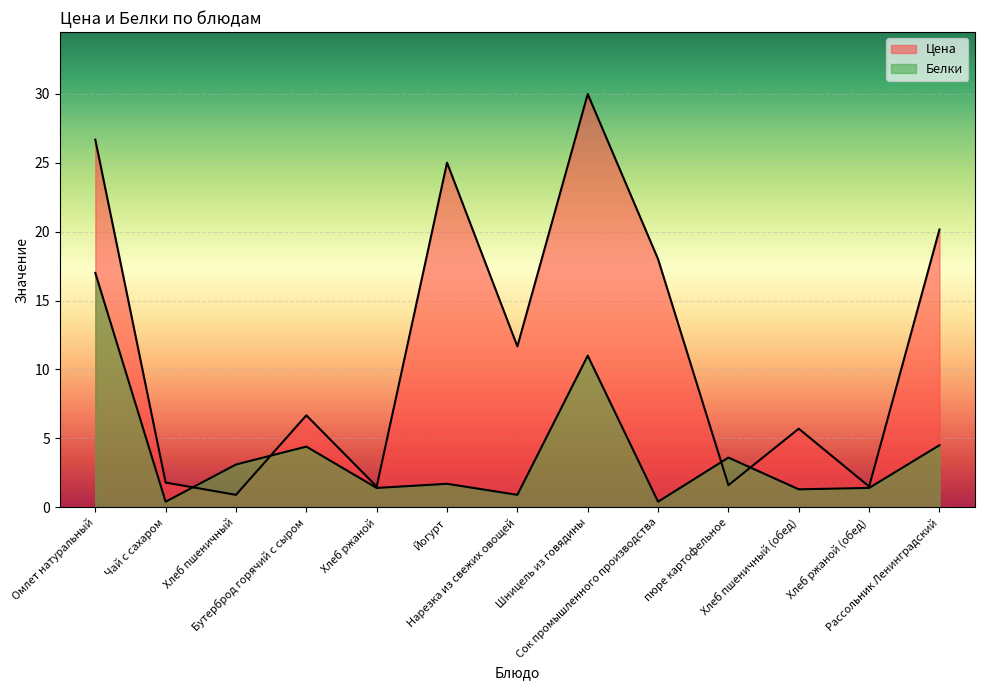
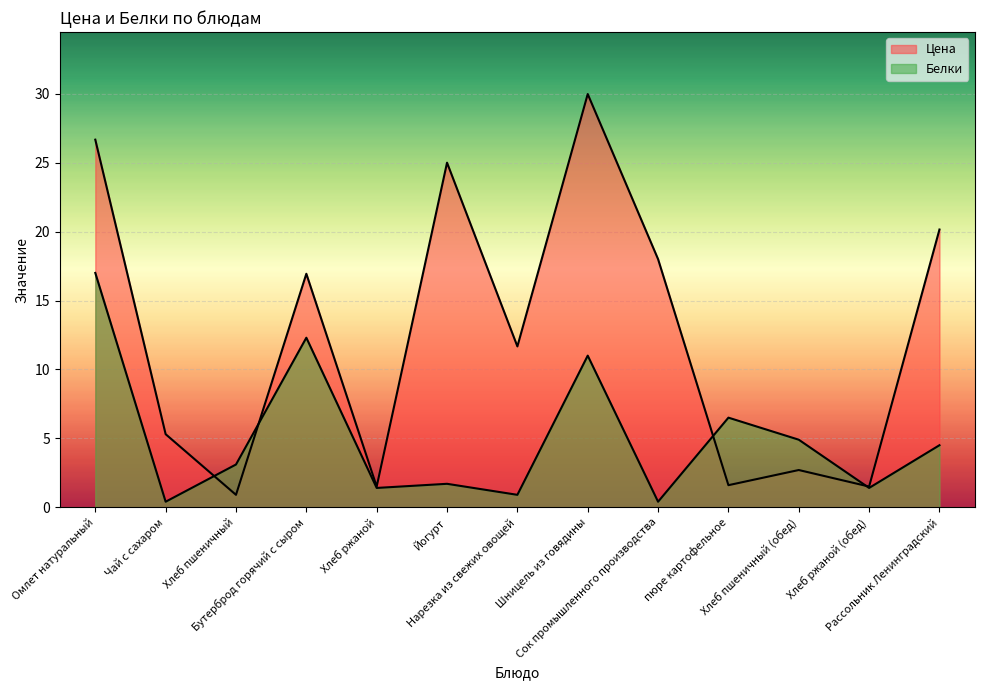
  {
    "Цена": {
      "Омлет натуральный": 26.7,
-     "Чай с сахаром": 1.8,
+     "Чай с сахаром": 5.3,
      "Хлеб пшеничный": 0.9,
-     "Бутерброд горячий с сыром": 6.7,
+     "Бутерброд горячий с сыром": 16.9,
      "Йогурт": 25.0,
      "Нарезка из свежих овощей": 11.7,
      "Шницель из говядины": 30.0,
      "Сок промышленного производства": 18.0,
      "пюре картофельное": 1.6,
-     "Хлеб пшеничный (обед)": 5.7,
+     "Хлеб пшеничный (обед)": 2.7,
      "Рассольник Ленинградский": 20.2
    },
    "Белки": {
      "Омлет натуральный": 17.0,
      "Чай с сахаром": 0.4,
      "Хлеб пшеничный": 3.1,
-     "Бутерброд горячий с сыром": 4.4,
+     "Бутерброд горячий с сыром": 12.3,
      "Йогурт": 1.7,
      "Нарезка из свежих овощей": 0.9,
      "Шницель из говядины": 11.0,
      "Сок промышленного производства": 0.4,
-     "пюре картофельное": 3.6,
-     "Хлеб пшеничный (обед)": 1.3,
+     "пюре картофельное": 6.5,
+     "Хлеб пшеничный (обед)": 4.9,
      "Рассольник Ленинградский": 4.5
    }
  }
